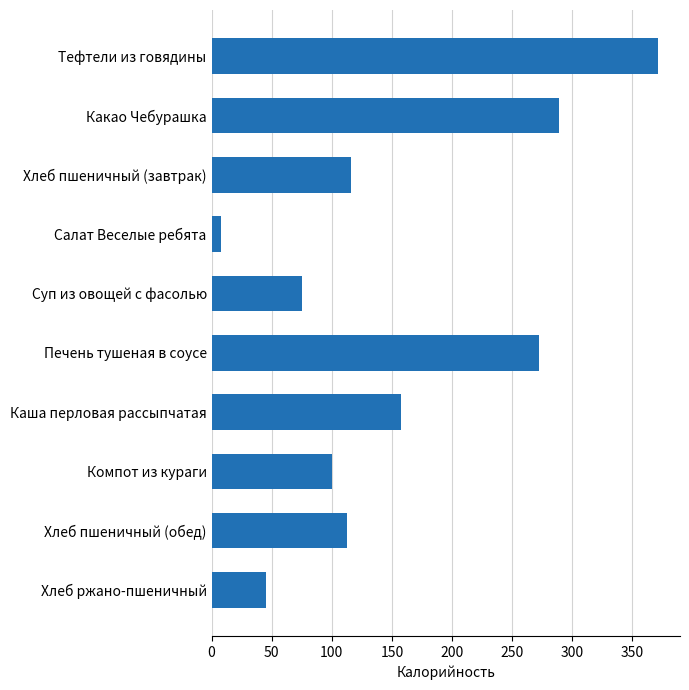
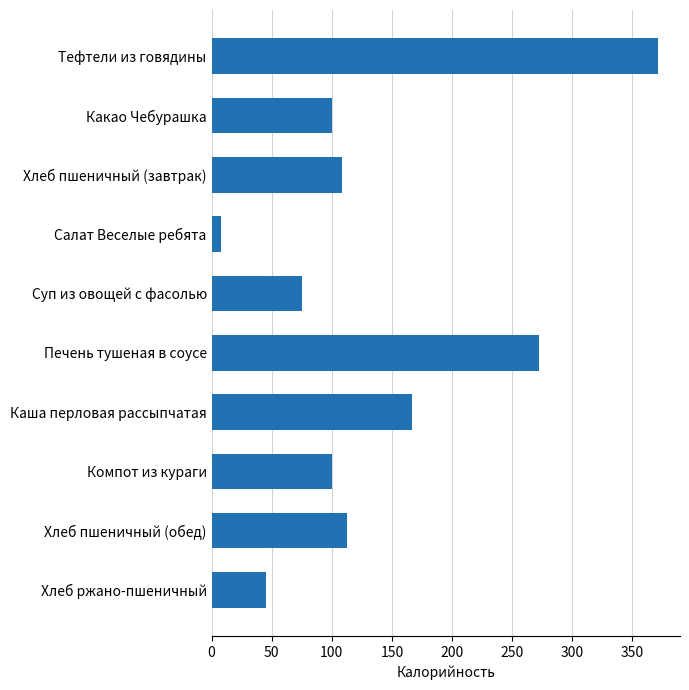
  {
    "Тефтели из говядины": 371,
-   "Какао Чебурашка": 289,
-   "Хлеб пшеничный (завтрак)": 116,
+   "Какао Чебурашка": 100,
+   "Хлеб пшеничный (завтрак)": 109,
    "Салат Веселые ребята": 7,
    "Суп из овощей с фасолью": 75,
    "Печень тушеная в соусе": 273,
-   "Каша перловая рассыпчатая": 158,
+   "Каша перловая рассыпчатая": 167,
    "Компот из кураги": 100,
    "Хлеб пшеничный (обед)": 113,
    "Хлеб ржано-пшеничный": 45
  }
